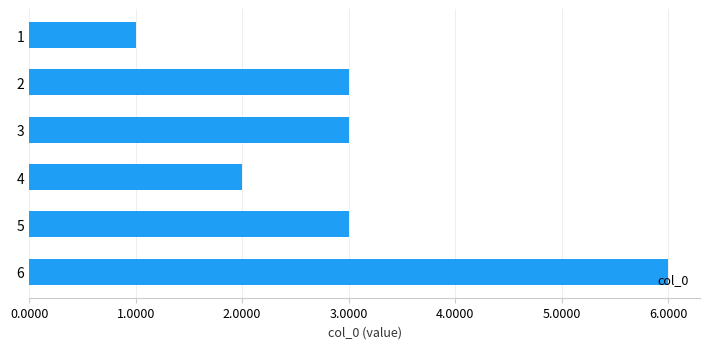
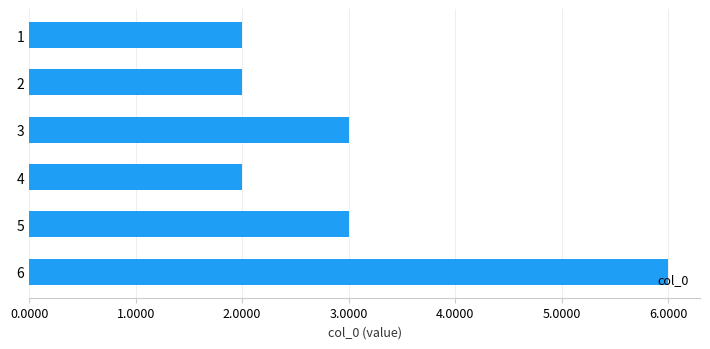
  {
-   "1": 1,
-   "2": 3,
+   "1": 2,
+   "2": 2,
    "3": 3,
    "4": 2,
    "5": 3,
    "6": 6
  }
